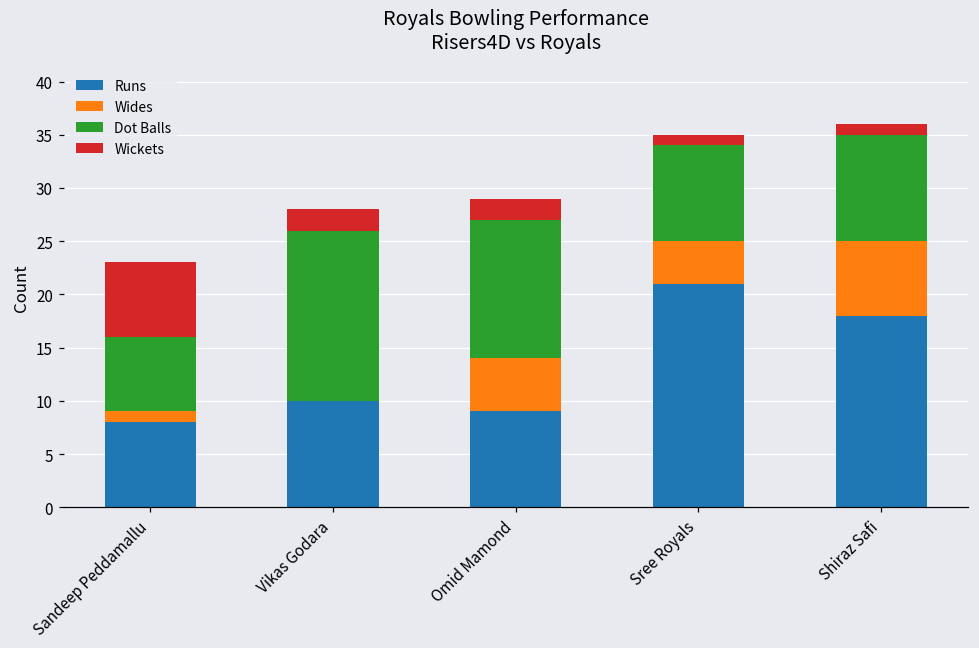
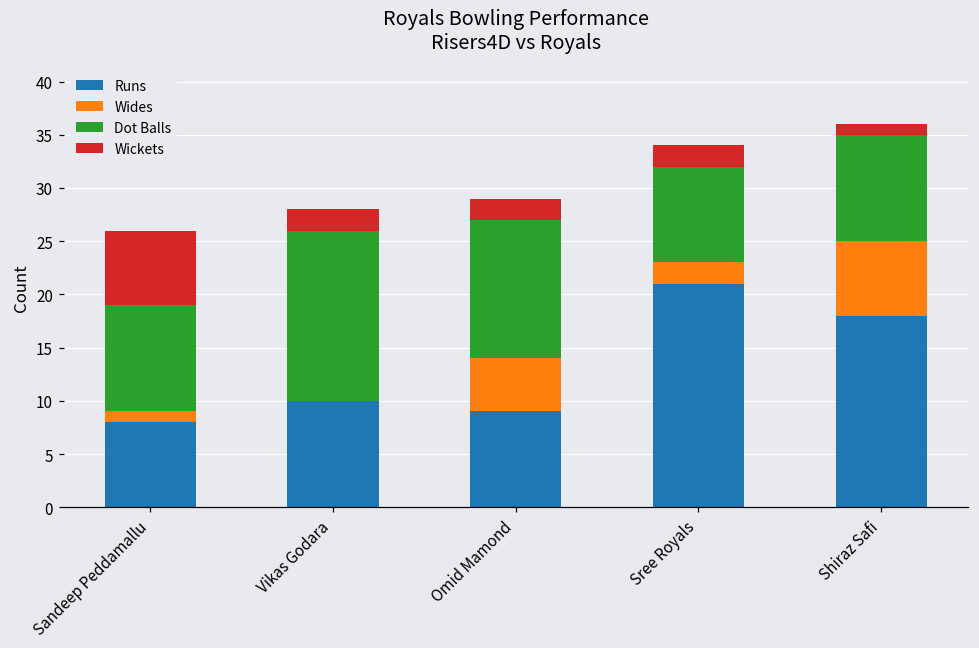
  {
    "Runs": {
      "Sandeep Peddamallu": 8,
      "Vikas Godara": 10,
      "Omid Mamond": 9,
      "Sree Royals": 21,
      "Shiraz Safi": 18
    },
    "Wides": {
      "Sandeep Peddamallu": 1,
      "Vikas Godara": 0,
      "Omid Mamond": 5,
-     "Sree Royals": 4,
+     "Sree Royals": 2,
      "Shiraz Safi": 7
    },
    "Dot Balls": {
-     "Sandeep Peddamallu": 7,
+     "Sandeep Peddamallu": 10,
      "Vikas Godara": 16,
      "Omid Mamond": 13,
      "Sree Royals": 9,
      "Shiraz Safi": 10
    },
    "Wickets": {
      "Sandeep Peddamallu": 7,
      "Vikas Godara": 2,
      "Omid Mamond": 2,
-     "Sree Royals": 1,
+     "Sree Royals": 2,
      "Shiraz Safi": 1
    }
  }
